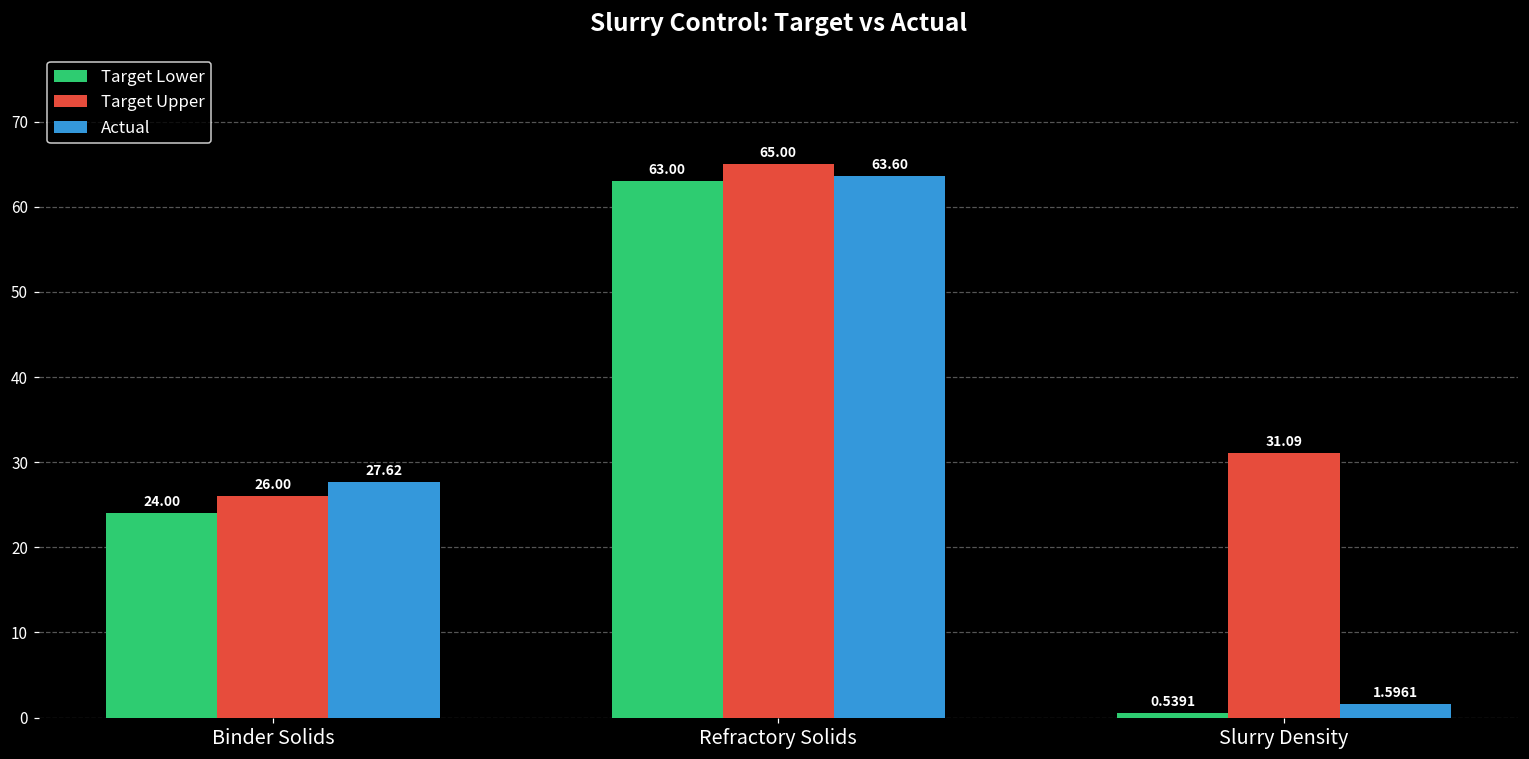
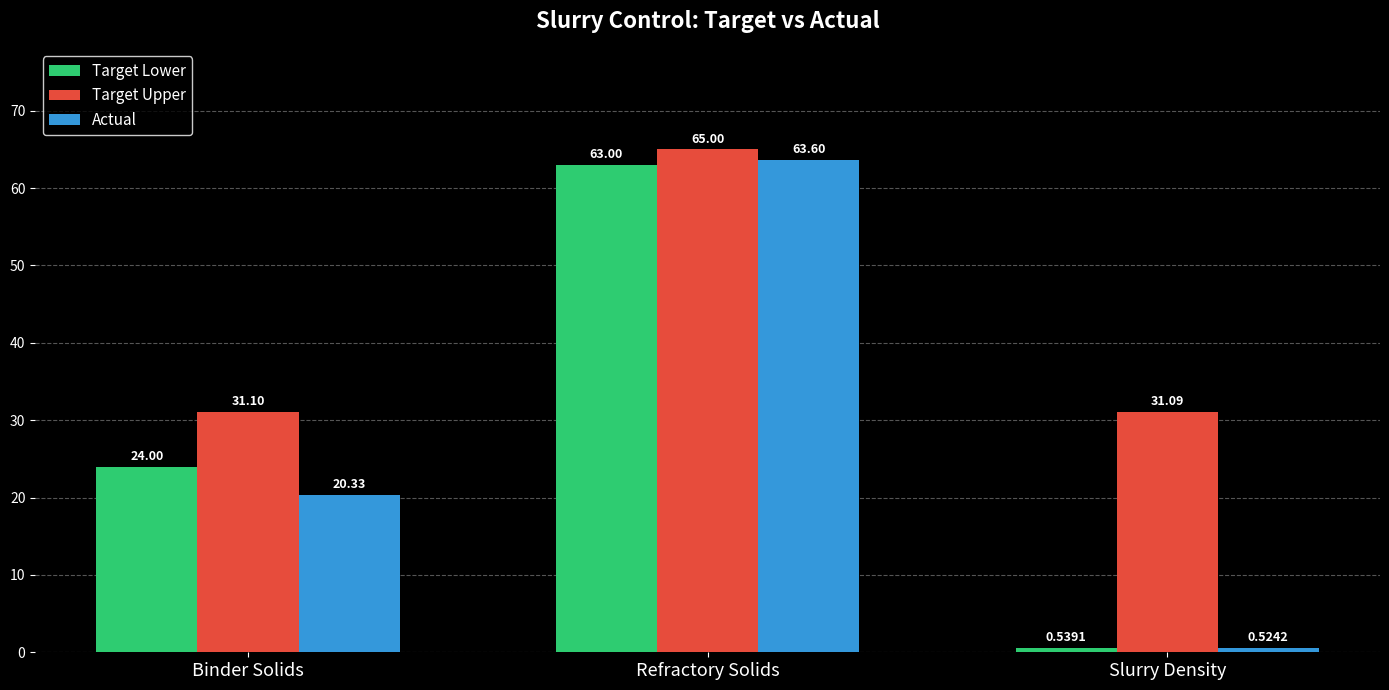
  {
    "Target Lower": {
      "Binder Solids": 24.00,
      "Refractory Solids": 63.00,
      "Slurry Density": 0.5391
    },
    "Target Upper": {
-     "Binder Solids": 26.00,
+     "Binder Solids": 31.10,
      "Refractory Solids": 65.00,
      "Slurry Density": 31.09
    },
    "Actual": {
-     "Binder Solids": 27.62,
+     "Binder Solids": 20.33,
      "Refractory Solids": 63.60,
-     "Slurry Density": 1.5961
+     "Slurry Density": 0.5242
    }
  }
